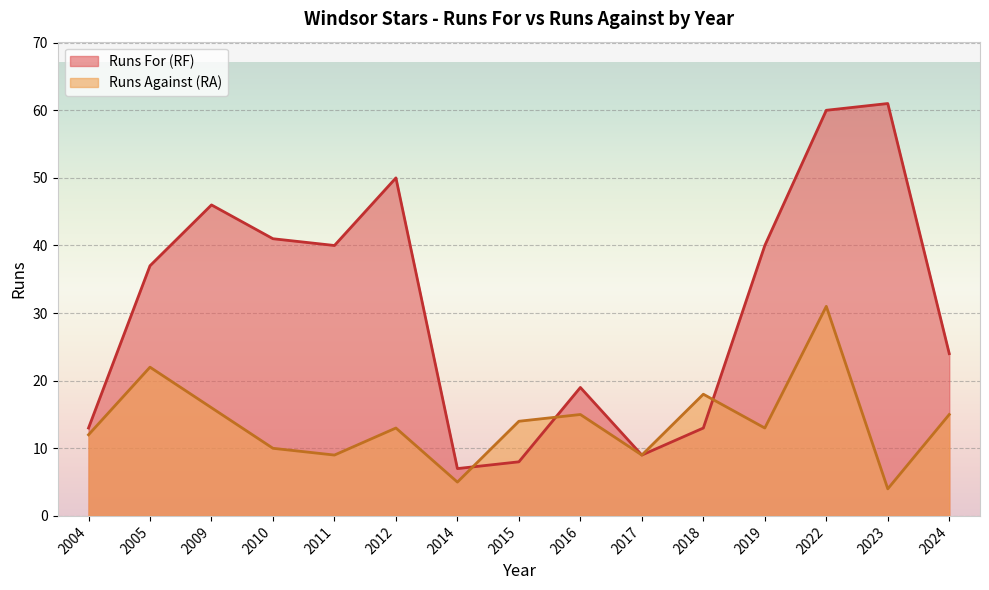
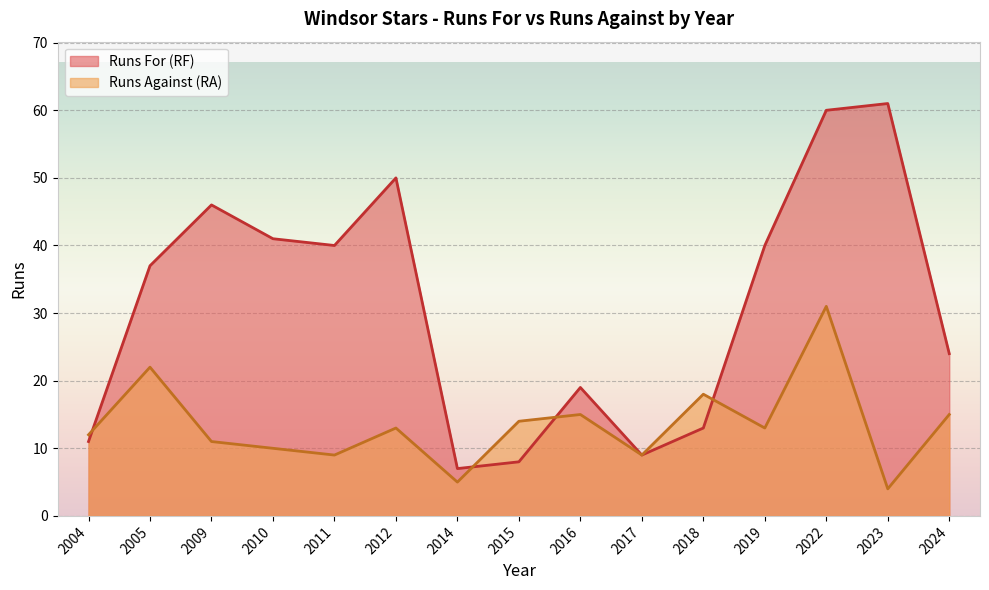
  {
    "Runs For (RF)": {
-     "2004": 13,
+     "2004": 11,
      "2005": 37,
      "2009": 46,
      "2010": 41,
      "2011": 40,
      "2012": 50,
      "2014": 7,
      "2015": 8,
      "2016": 19,
      "2018": 13,
      "2019": 40,
      "2022": 60,
      "2023": 61,
      "2024": 24
    },
    "Runs Against (RA)": {
      "2004": 12,
      "2005": 22,
-     "2009": 16,
+     "2009": 11,
      "2010": 10,
      "2011": 9,
      "2012": 13,
      "2014": 5,
      "2015": 14,
      "2016": 15,
      "2018": 18,
      "2019": 13,
      "2022": 31,
      "2023": 4,
      "2024": 15
    }
  }
